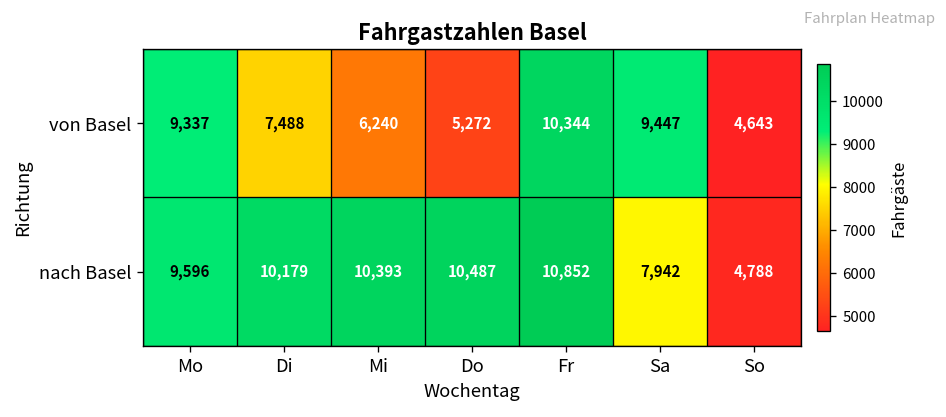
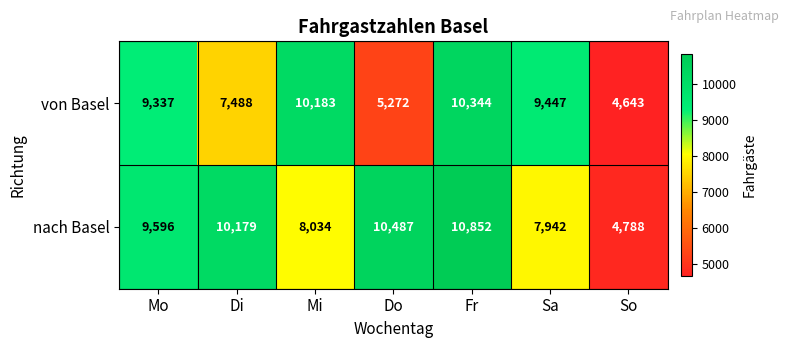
  {
    "von Basel": {
      "Mo": "9,337",
      "Di": "7,488",
-     "Mi": "6,240",
+     "Mi": "10,183",
      "Do": "5,272",
      "Fr": "10,344",
      "Sa": "9,447",
      "So": "4,643"
    },
    "nach Basel": {
      "Mo": "9,596",
      "Di": "10,179",
-     "Mi": "10,393",
+     "Mi": "8,034",
      "Do": "10,487",
      "Fr": "10,852",
      "Sa": "7,942",
      "So": "4,788"
    }
  }
